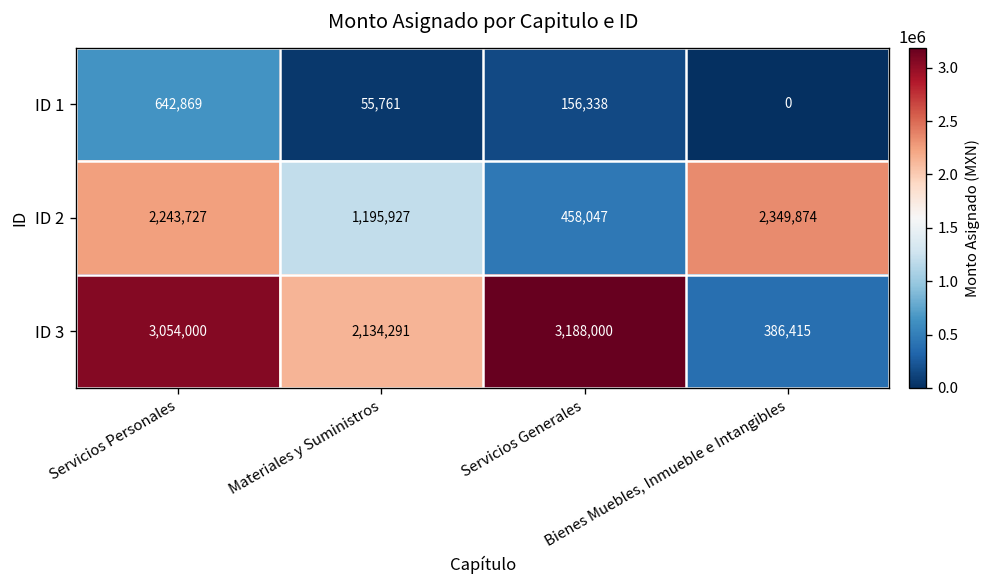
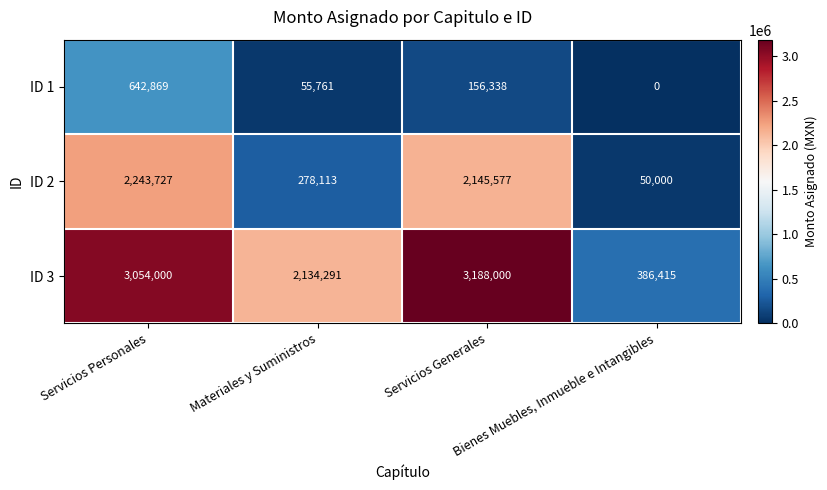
  {
    "ID 1": {
      "Servicios Personales": "642,869",
      "Materiales y Suministros": "55,761",
      "Servicios Generales": "156,338",
      "Bienes Muebles, Inmueble e Intangibles": "0"
    },
    "ID 2": {
      "Servicios Personales": "2,243,727",
-     "Materiales y Suministros": "1,195,927",
-     "Servicios Generales": "458,047",
-     "Bienes Muebles, Inmueble e Intangibles": "2,349,874"
+     "Materiales y Suministros": "278,113",
+     "Servicios Generales": "2,145,577",
+     "Bienes Muebles, Inmueble e Intangibles": "50,000"
    },
    "ID 3": {
      "Servicios Personales": "3,054,000",
      "Materiales y Suministros": "2,134,291",
      "Servicios Generales": "3,188,000",
      "Bienes Muebles, Inmueble e Intangibles": "386,415"
    }
  }
